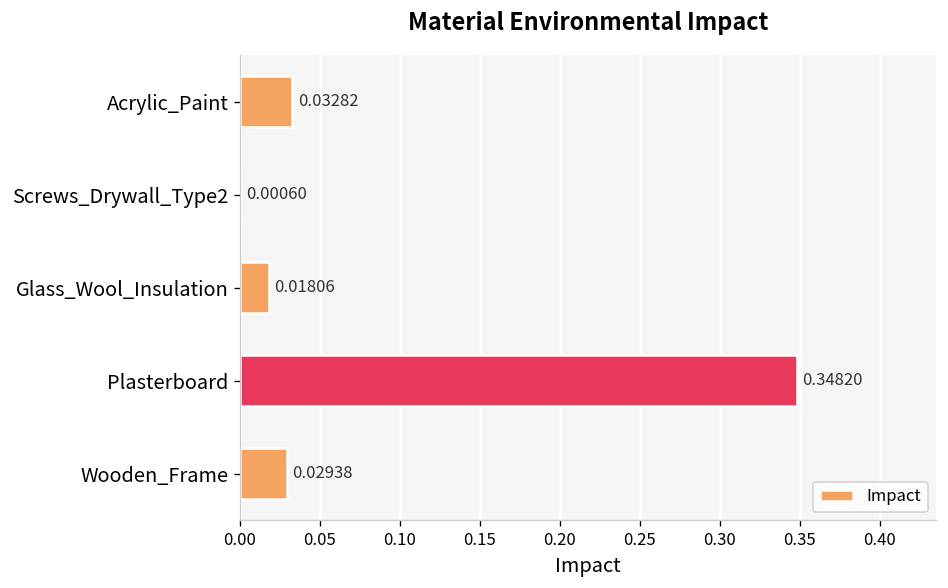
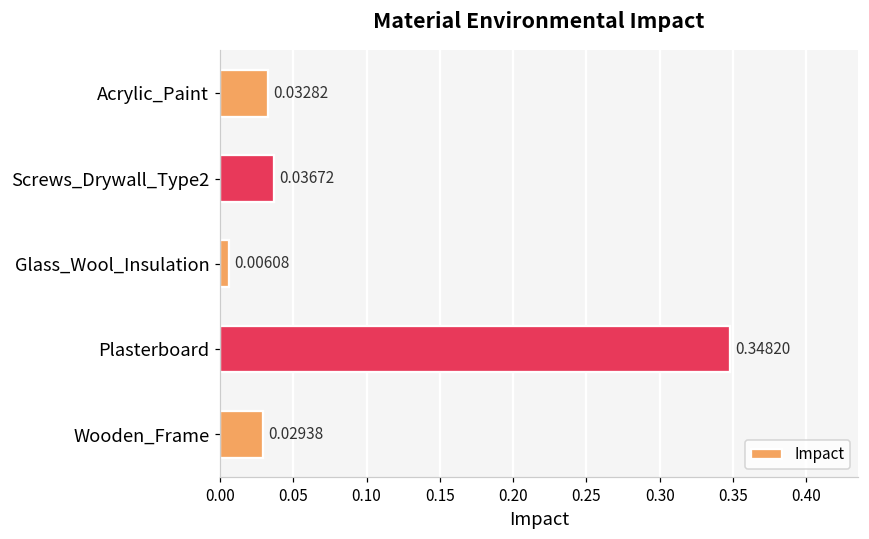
  {
    "Acrylic_Paint": 0.03282,
-   "Screws_Drywall_Type2": 0.00060,
-   "Glass_Wool_Insulation": 0.01806,
+   "Screws_Drywall_Type2": 0.03672,
+   "Glass_Wool_Insulation": 0.00608,
    "Plasterboard": 0.34820,
    "Wooden_Frame": 0.02938
  }
